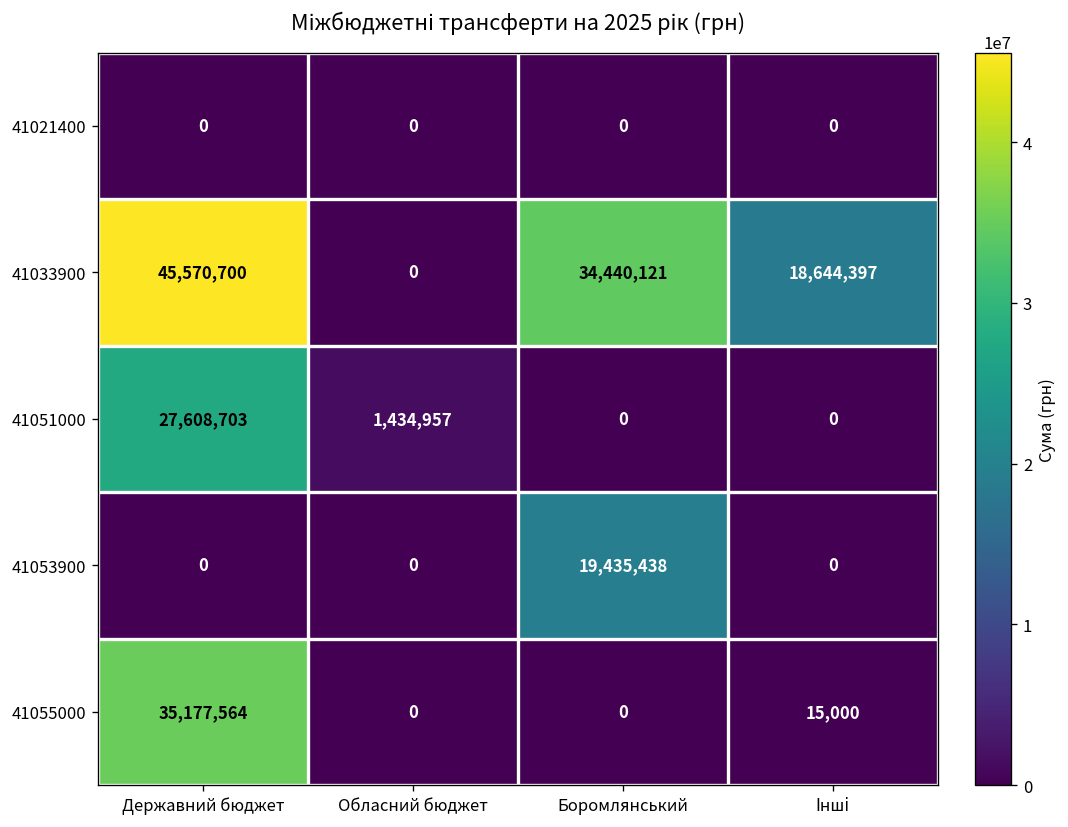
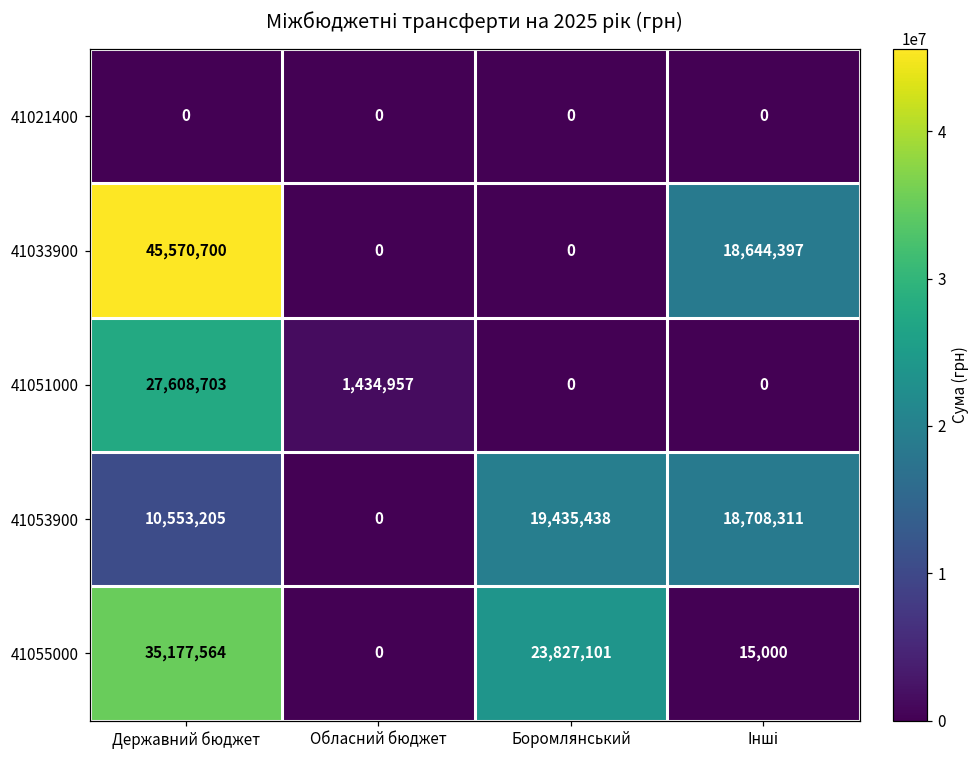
  {
    "41021400": {
      "Державний бюджет": "0",
      "Обласний бюджет": "0",
      "Боромлянський": "0",
      "Інші": "0"
    },
    "41033900": {
      "Державний бюджет": "45,570,700",
      "Обласний бюджет": "0",
-     "Боромлянський": "34,440,121",
+     "Боромлянський": "0",
      "Інші": "18,644,397"
    },
    "41051000": {
      "Державний бюджет": "27,608,703",
      "Обласний бюджет": "1,434,957",
      "Боромлянський": "0",
      "Інші": "0"
    },
    "41053900": {
-     "Державний бюджет": "0",
+     "Державний бюджет": "10,553,205",
      "Обласний бюджет": "0",
      "Боромлянський": "19,435,438",
-     "Інші": "0"
+     "Інші": "18,708,311"
    },
    "41055000": {
      "Державний бюджет": "35,177,564",
      "Обласний бюджет": "0",
-     "Боромлянський": "0",
+     "Боромлянський": "23,827,101",
      "Інші": "15,000"
    }
  }
